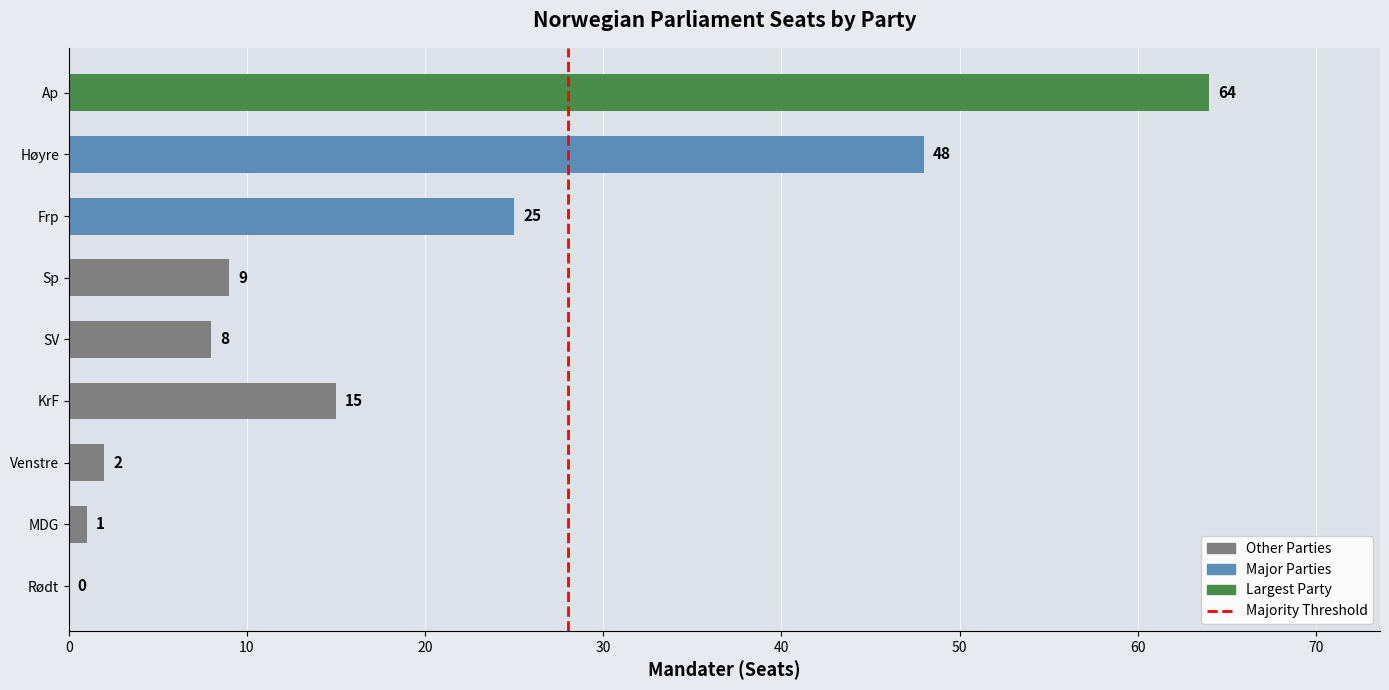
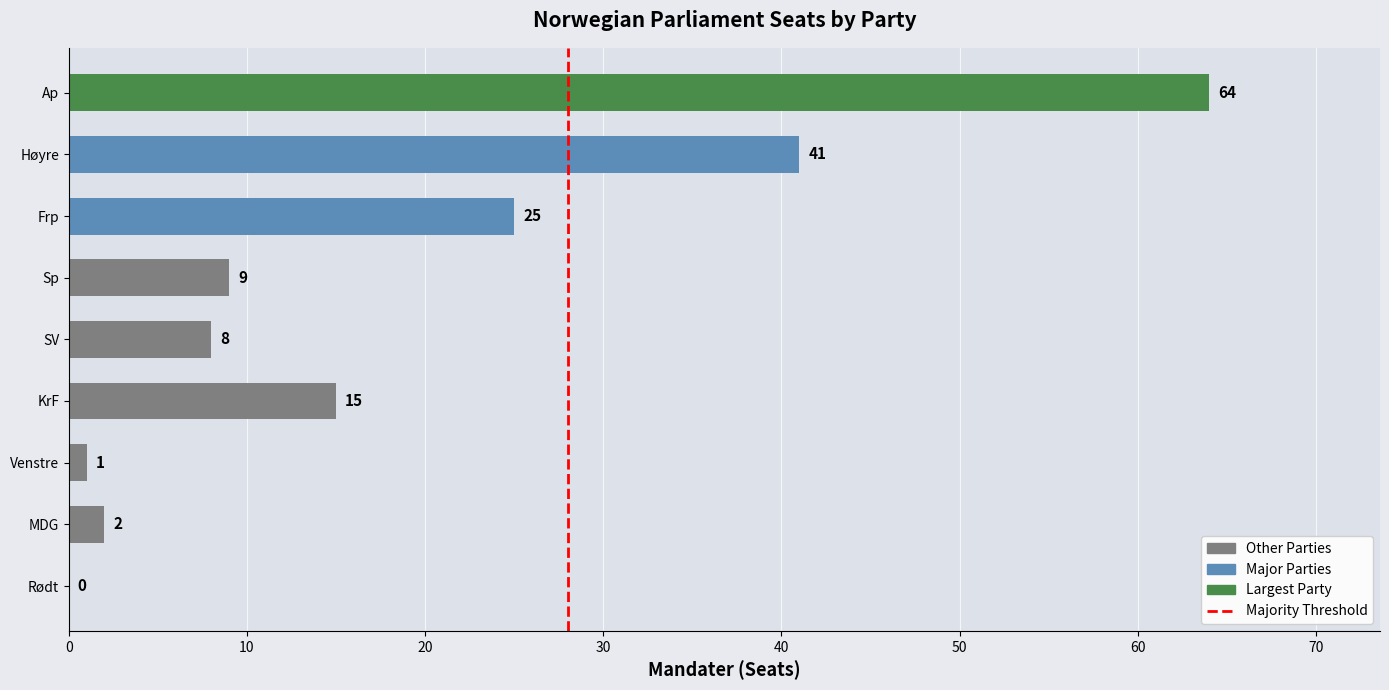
  {
    "Ap": 64,
-   "Høyre": 48,
+   "Høyre": 41,
    "Frp": 25,
    "Sp": 9,
    "SV": 8,
    "KrF": 15,
-   "Venstre": 2,
-   "MDG": 1,
+   "Venstre": 1,
+   "MDG": 2,
    "Rødt": 0
  }
